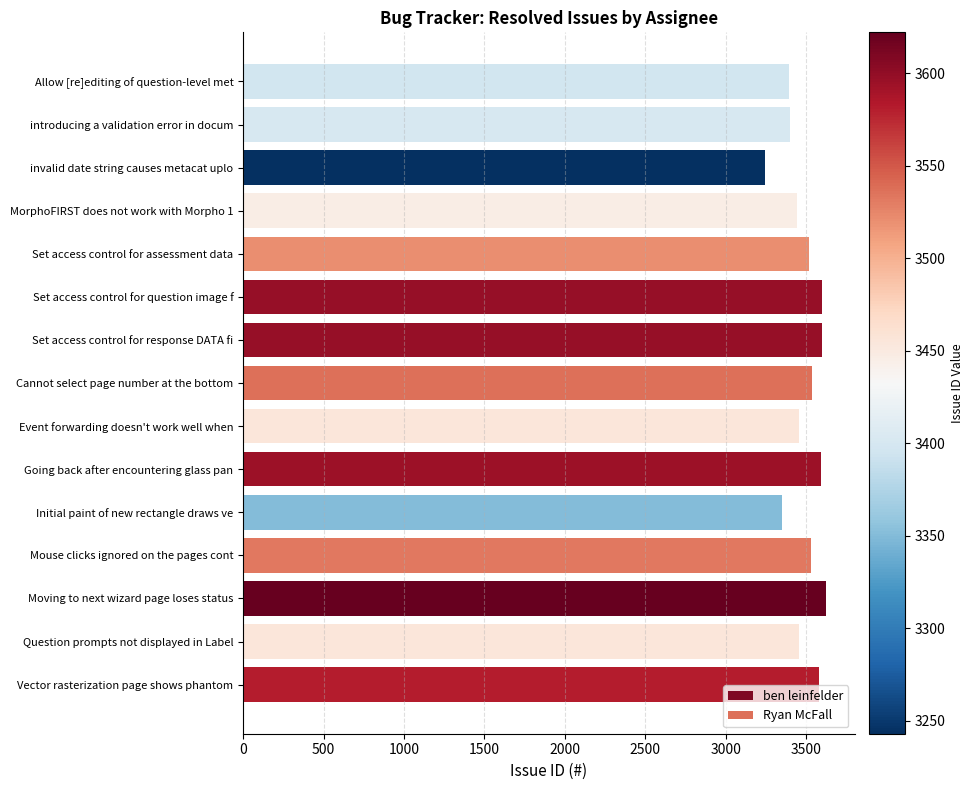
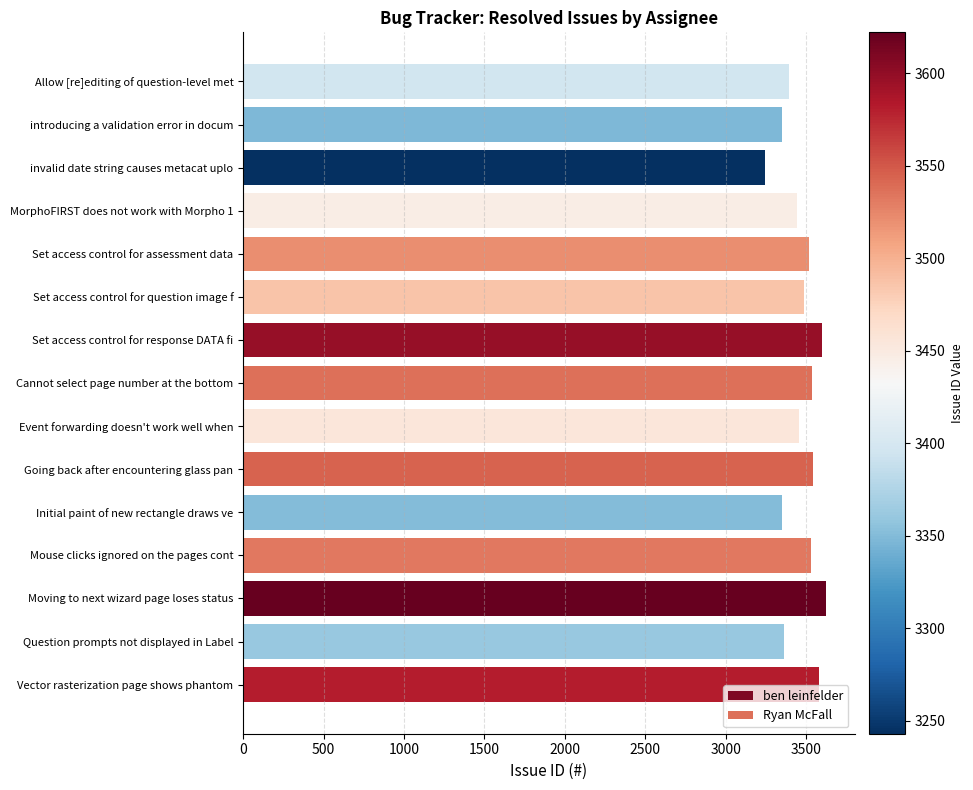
  {
    "Allow [re]editing of question-level met": 3400,
-   "introducing a validation error in docum": 3400,
+   "introducing a validation error in docum": 3350,
    "invalid date string causes metacat uplo": 3240,
    "MorphoFIRST does not work with Morpho 1": 3450,
    "Set access control for assessment data": 3520,
-   "Set access control for question image f": 3600,
+   "Set access control for question image f": 3490,
    "Set access control for response DATA fi": 3600,
    "Cannot select page number at the bottom": 3540,
    "Event forwarding doesn't work well when": 3460,
-   "Going back after encountering glass pan": 3600,
+   "Going back after encountering glass pan": 3540,
    "Initial paint of new rectangle draws ve": 3350,
    "Mouse clicks ignored on the pages cont": 3530,
    "Moving to next wizard page loses status": 3620,
-   "Question prompts not displayed in Label": 3460,
+   "Question prompts not displayed in Label": 3360,
    "Vector rasterization page shows phantom": 3580
  }
